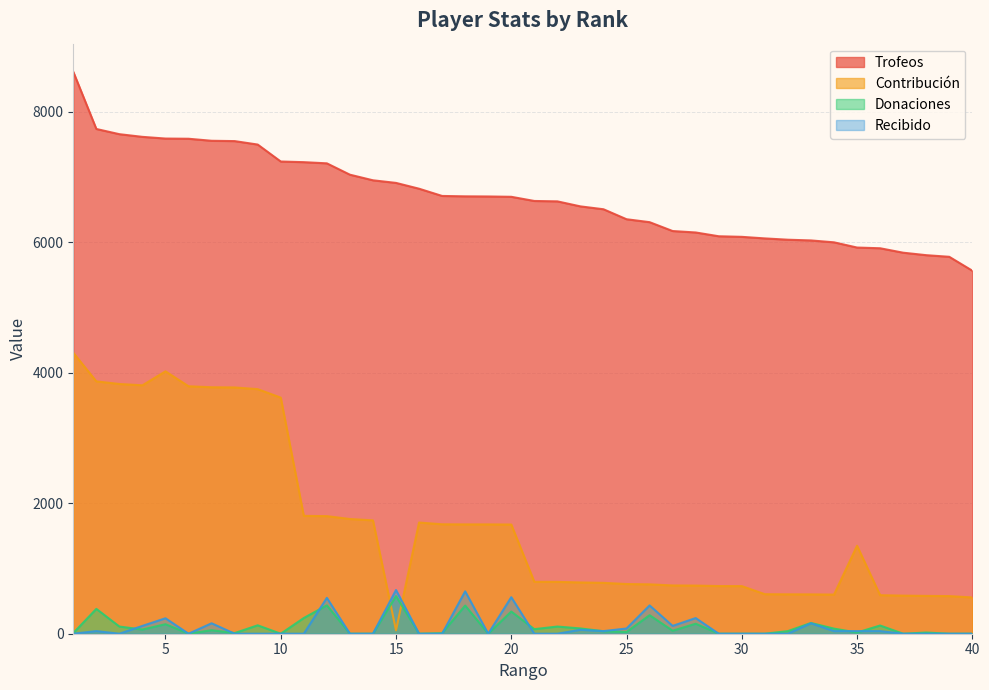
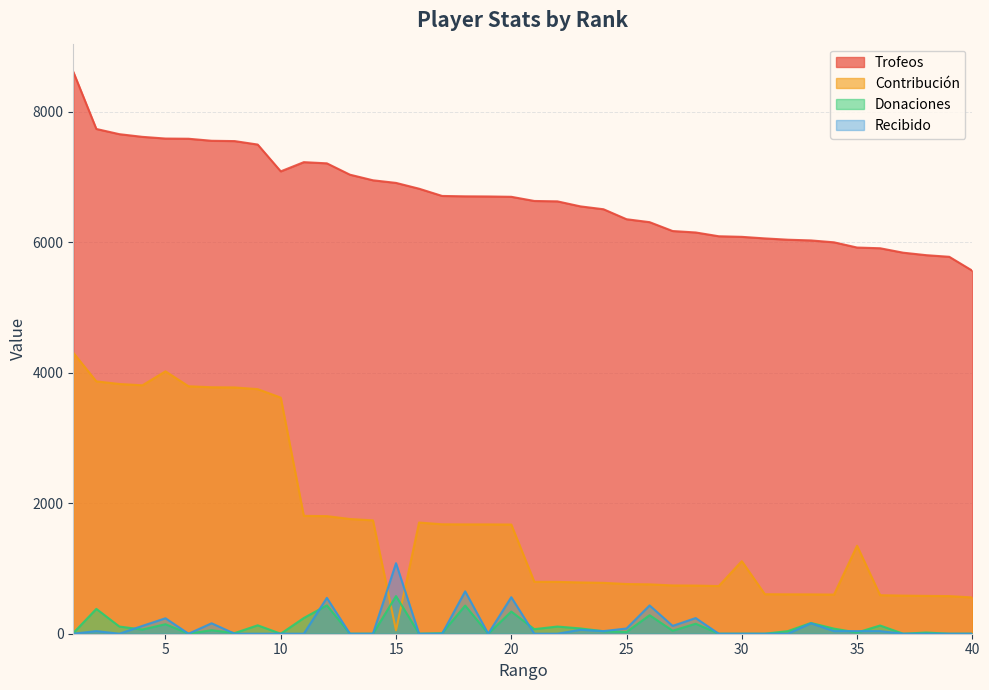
  {
    "Trofeos": {
      "5": 7600,
-     "10": 7200,
+     "10": 7100,
      "15": 6900,
      "20": 6700,
      "25": 6400,
      "30": 6100,
      "35": 5900,
      "40": 5600
    },
    "Contribución": {
      "5": 4000,
      "10": 3600,
      "15": 100,
      "20": 1700,
      "25": 800,
-     "30": 700,
+     "30": 1100,
      "35": 1300,
      "40": 600
    },
    "Donaciones": {
      "5": 100,
      "15": 600,
      "20": 300,
      "25": 0
    },
    "Recibido": {
      "5": 200,
-     "15": 700,
+     "15": 1100,
      "20": 600,
      "25": 100
    }
  }
